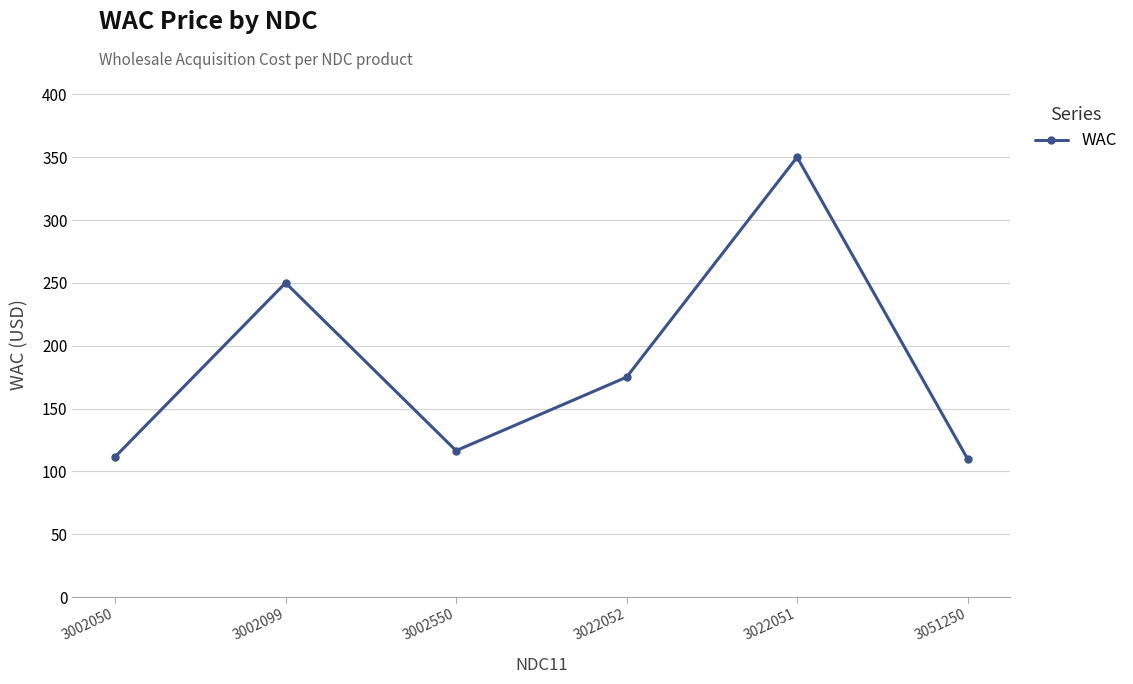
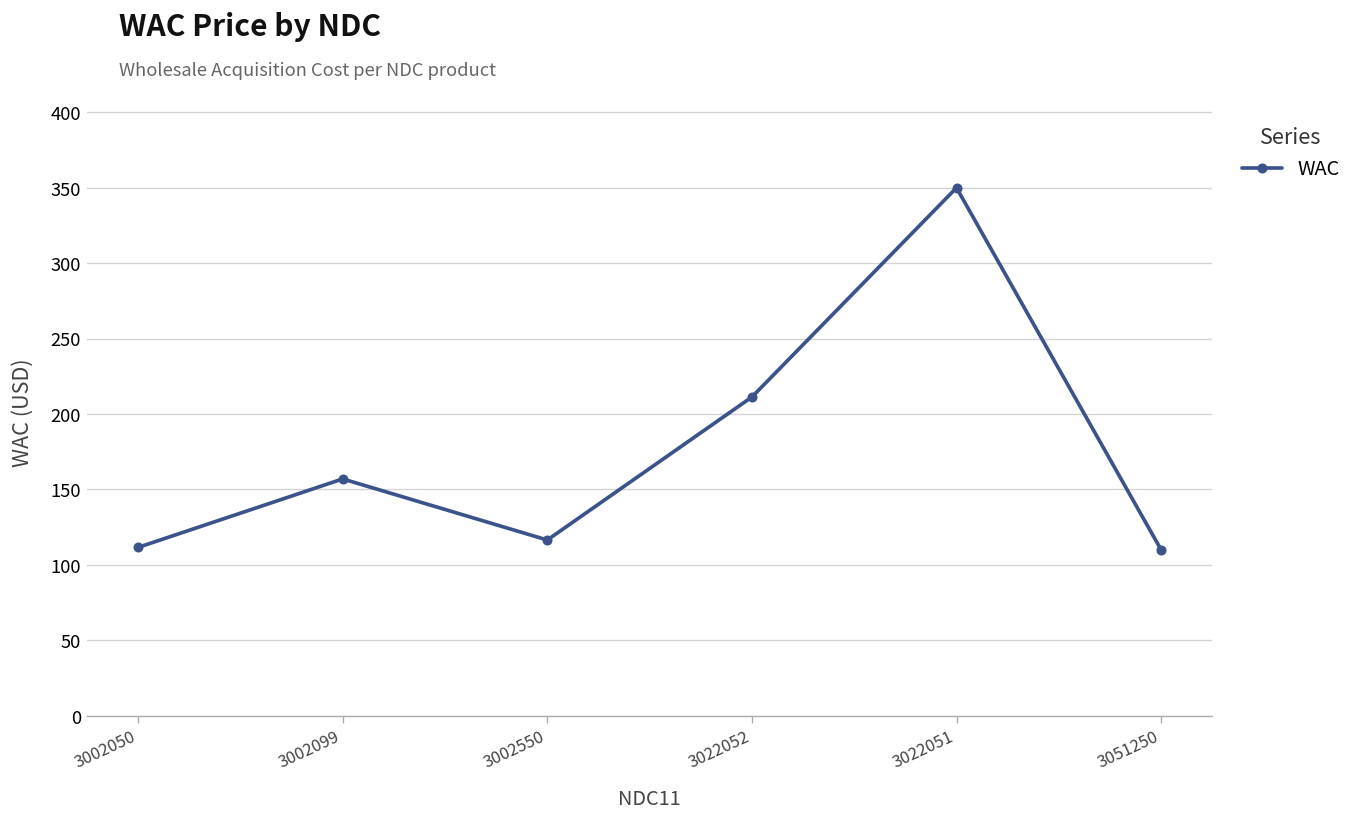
  {
    "3002050": 112,
-   "3002099": 250,
+   "3002099": 157,
    "3002550": 117,
-   "3022052": 175,
+   "3022052": 211,
    "3022051": 350,
    "3051250": 110
  }
